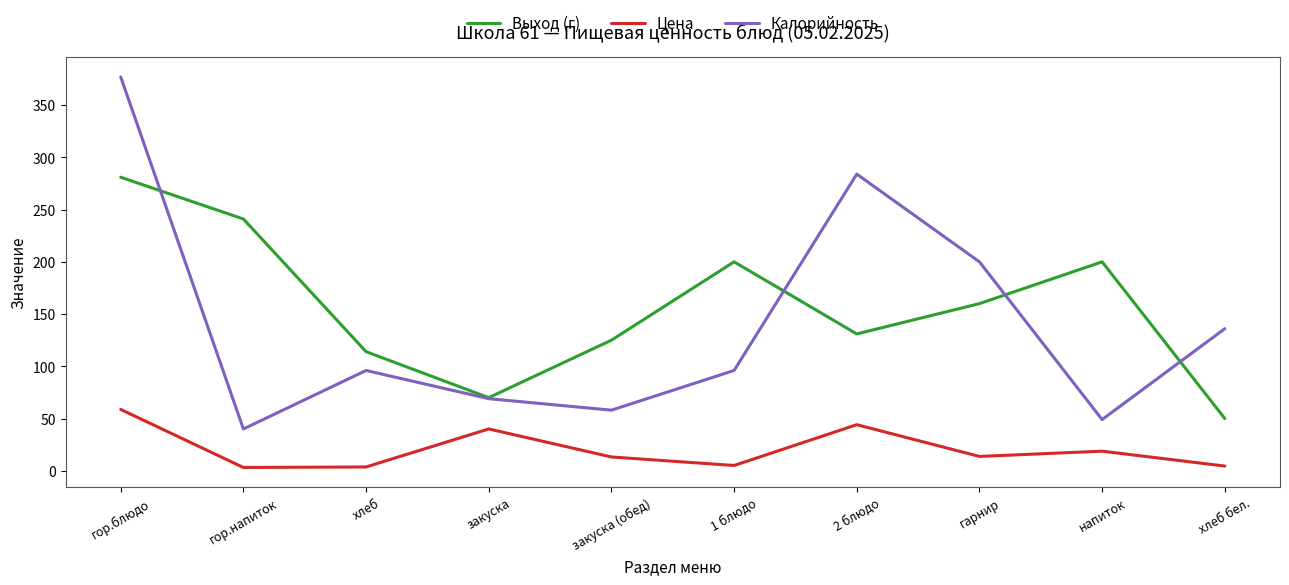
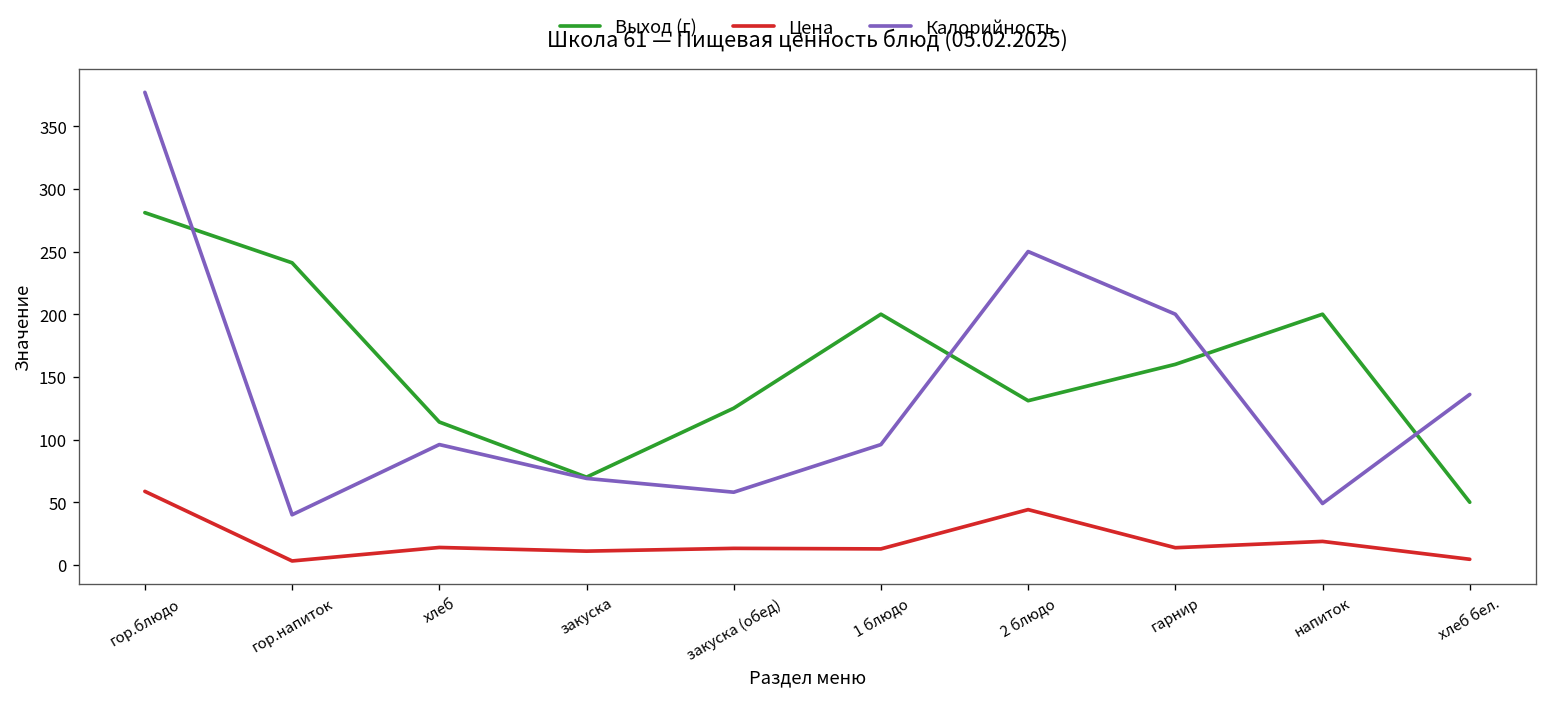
  {
    "Выход (г)": {
      "гор.блюдо": 281,
      "гор.напиток": 241,
      "хлеб": 114,
      "закуска (обед)": 125,
      "1 блюдо": 200,
      "2 блюдо": 131,
      "гарнир": 160,
      "напиток": 200,
      "хлеб бел.": 50
    },
    "Цена": {
      "гор.блюдо": 59,
      "гор.напиток": 3,
-     "хлеб": 4,
-     "закуска": 40,
+     "хлеб": 14,
+     "закуска": 11,
      "закуска (обед)": 13,
-     "1 блюдо": 5,
+     "1 блюдо": 13,
      "2 блюдо": 44,
      "гарнир": 14,
      "напиток": 19,
      "хлеб бел.": 4
    },
    "Калорийность": {
      "гор.блюдо": 377,
      "гор.напиток": 40,
      "хлеб": 96,
      "закуска (обед)": 58,
      "1 блюдо": 96,
-     "2 блюдо": 284,
+     "2 блюдо": 250,
      "гарнир": 200,
      "напиток": 49,
      "хлеб бел.": 136
    }
  }
